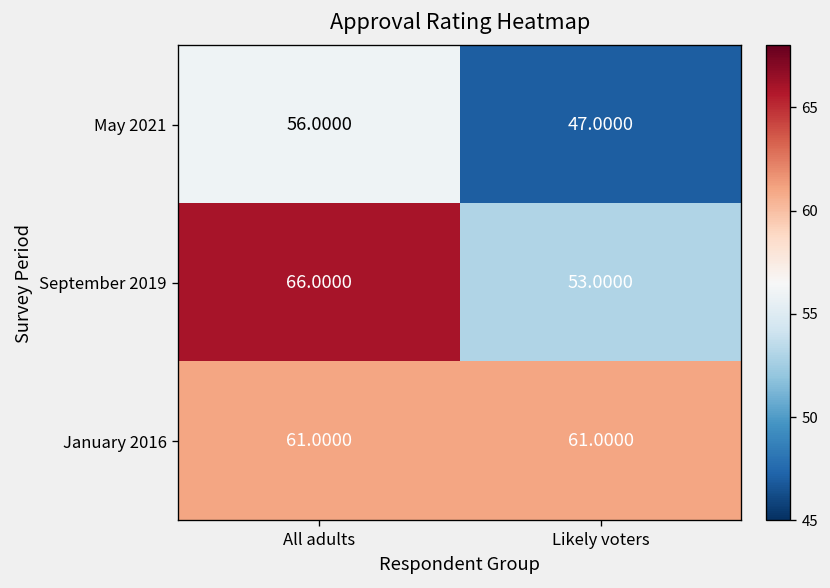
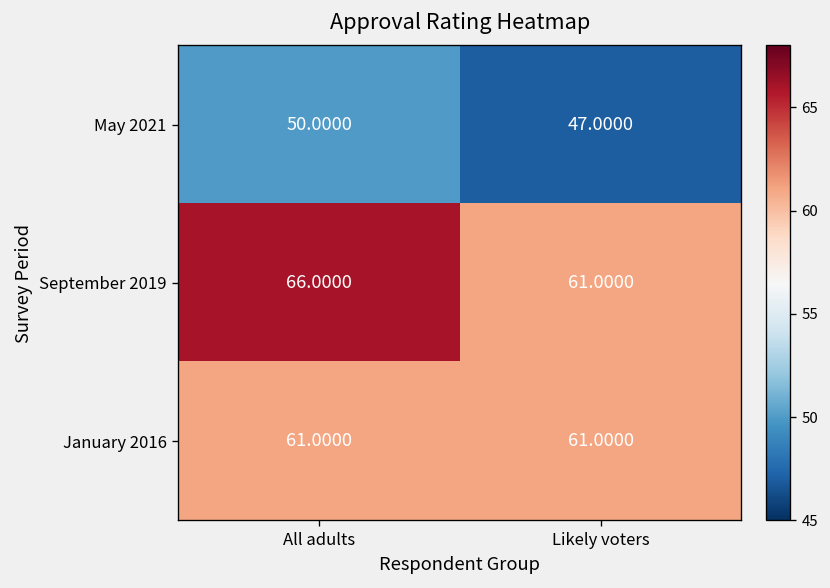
  {
    "May 2021": {
-     "All adults": 56.0000,
+     "All adults": 50.0000,
      "Likely voters": 47.0000
    },
    "September 2019": {
      "All adults": 66.0000,
-     "Likely voters": 53.0000
+     "Likely voters": 61.0000
    },
    "January 2016": {
      "All adults": 61.0000,
      "Likely voters": 61.0000
    }
  }
